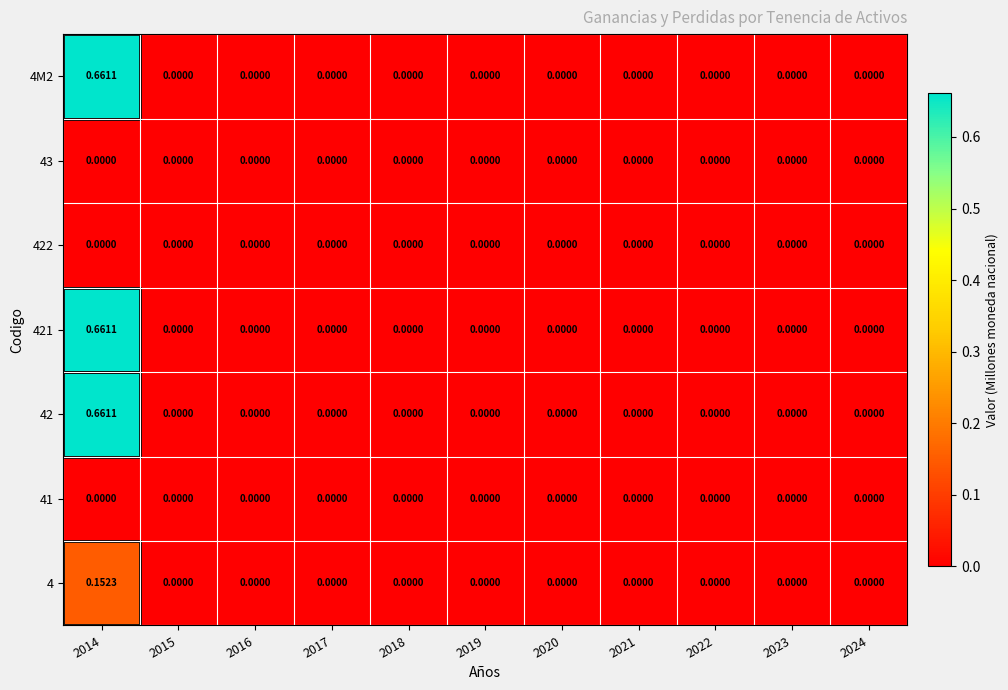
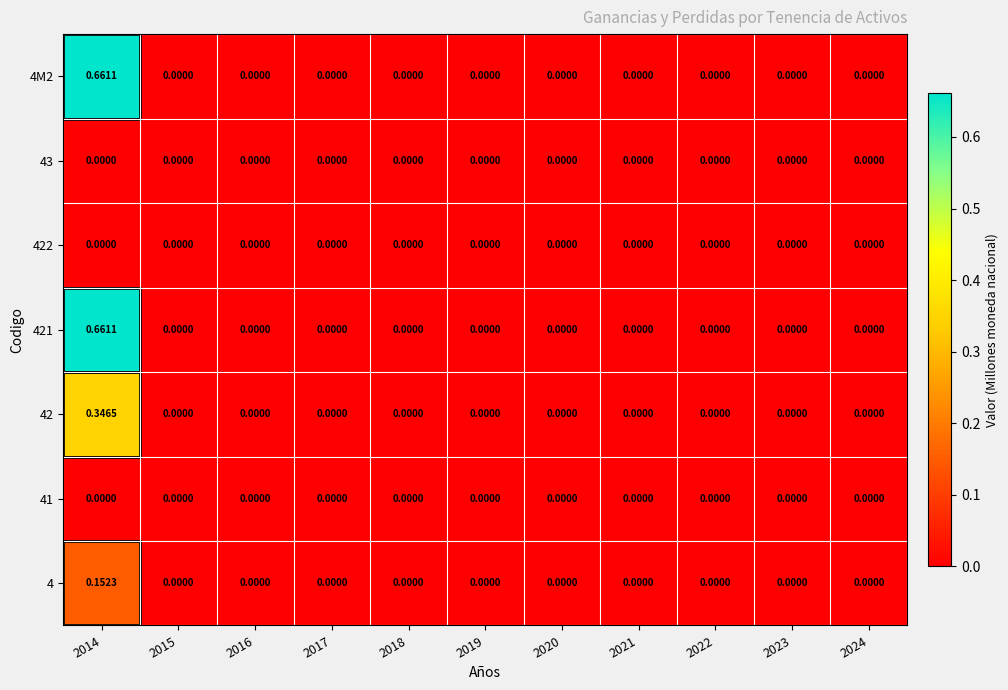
  {
    "4M2": {
      "2014": 0.6611,
      "2015": 0.0000,
      "2016": 0.0000,
      "2017": 0.0000,
      "2018": 0.0000,
      "2019": 0.0000,
      "2020": 0.0000,
      "2021": 0.0000,
      "2022": 0.0000,
      "2023": 0.0000,
      "2024": 0.0000
    },
    "43": {
      "2014": 0.0000,
      "2015": 0.0000,
      "2016": 0.0000,
      "2017": 0.0000,
      "2018": 0.0000,
      "2019": 0.0000,
      "2020": 0.0000,
      "2021": 0.0000,
      "2022": 0.0000,
      "2023": 0.0000,
      "2024": 0.0000
    },
    "422": {
      "2014": 0.0000,
      "2015": 0.0000,
      "2016": 0.0000,
      "2017": 0.0000,
      "2018": 0.0000,
      "2019": 0.0000,
      "2020": 0.0000,
      "2021": 0.0000,
      "2022": 0.0000,
      "2023": 0.0000,
      "2024": 0.0000
    },
    "421": {
      "2014": 0.6611,
      "2015": 0.0000,
      "2016": 0.0000,
      "2017": 0.0000,
      "2018": 0.0000,
      "2019": 0.0000,
      "2020": 0.0000,
      "2021": 0.0000,
      "2022": 0.0000,
      "2023": 0.0000,
      "2024": 0.0000
    },
    "42": {
-     "2014": 0.6611,
+     "2014": 0.3465,
      "2015": 0.0000,
      "2016": 0.0000,
      "2017": 0.0000,
      "2018": 0.0000,
      "2019": 0.0000,
      "2020": 0.0000,
      "2021": 0.0000,
      "2022": 0.0000,
      "2023": 0.0000,
      "2024": 0.0000
    },
    "41": {
      "2014": 0.0000,
      "2015": 0.0000,
      "2016": 0.0000,
      "2017": 0.0000,
      "2018": 0.0000,
      "2019": 0.0000,
      "2020": 0.0000,
      "2021": 0.0000,
      "2022": 0.0000,
      "2023": 0.0000,
      "2024": 0.0000
    },
    "4": {
      "2014": 0.1523,
      "2015": 0.0000,
      "2016": 0.0000,
      "2017": 0.0000,
      "2018": 0.0000,
      "2019": 0.0000,
      "2020": 0.0000,
      "2021": 0.0000,
      "2022": 0.0000,
      "2023": 0.0000,
      "2024": 0.0000
    }
  }
